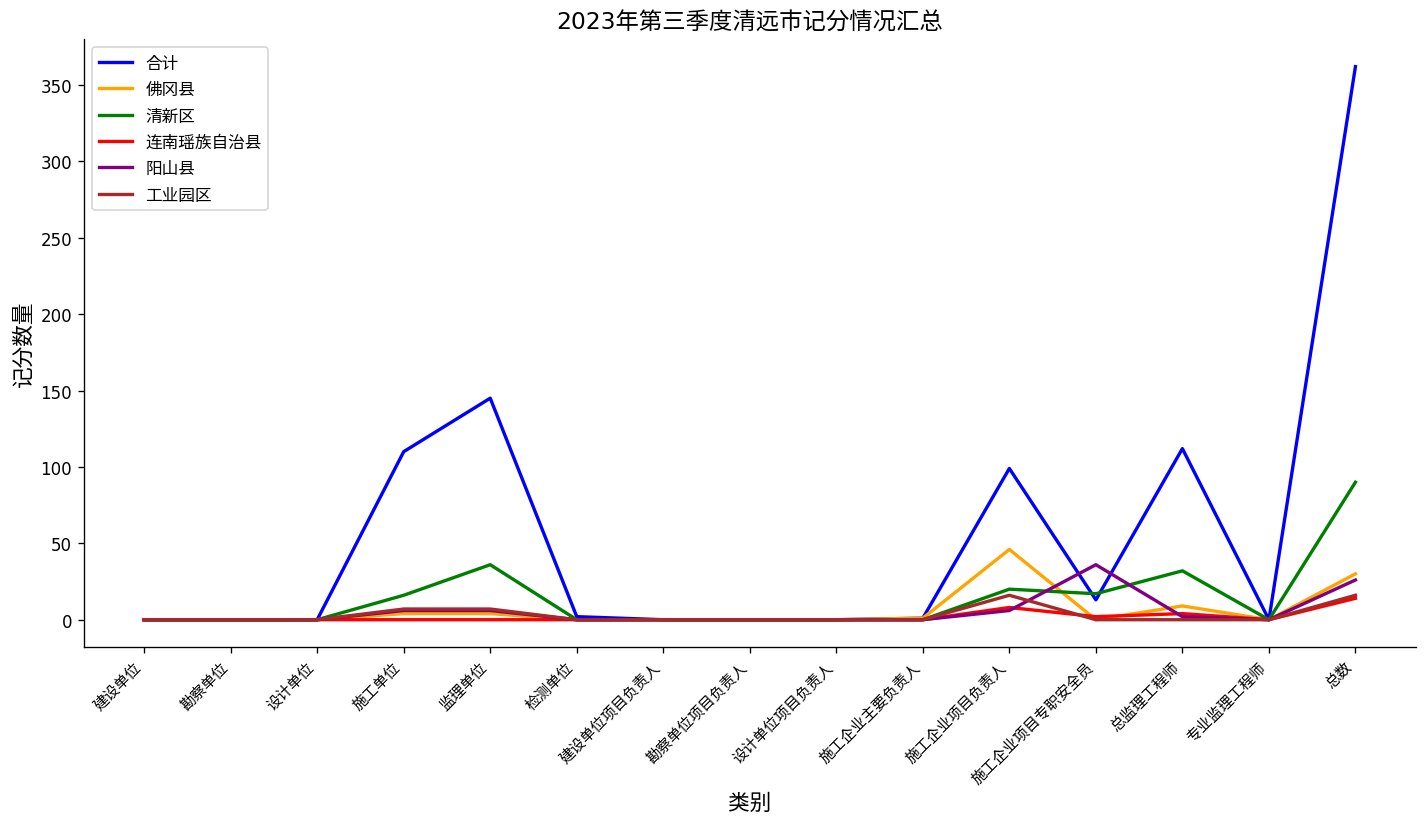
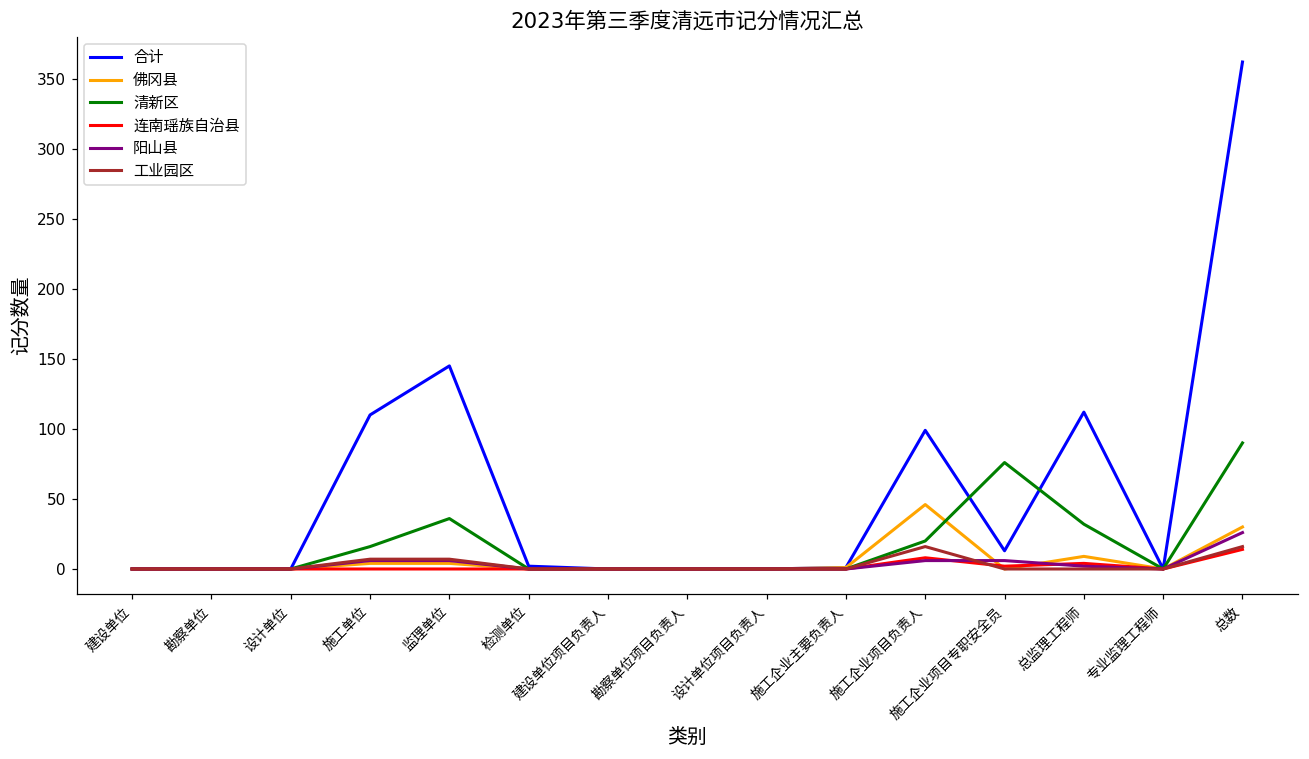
  {
    "合计": {
      "施工单位": 110,
      "监理单位": 145,
      "检测单位": 2,
      "施工企业项目负责人": 99,
      "施工企业项目专职安全员": 13,
      "总监理工程师": 112,
      "总数": 362
    },
    "佛冈县": {
      "施工单位": 4,
      "监理单位": 4,
      "施工企业项目负责人": 46,
      "总监理工程师": 9,
      "总数": 30
    },
    "清新区": {
      "施工单位": 16,
      "监理单位": 36,
      "施工企业项目负责人": 20,
-     "施工企业项目专职安全员": 17,
+     "施工企业项目专职安全员": 76,
      "总监理工程师": 32,
      "总数": 90
    },
    "连南瑶族自治县": {
      "施工单位": 0,
      "监理单位": 0,
      "施工企业项目专职安全员": 2
    },
    "阳山县": {
-     "施工企业项目专职安全员": 36,
+     "施工企业项目专职安全员": 6,
      "总数": 26
    },
    "工业园区": {
      "施工企业项目负责人": 16,
      "总监理工程师": 0
    }
  }
